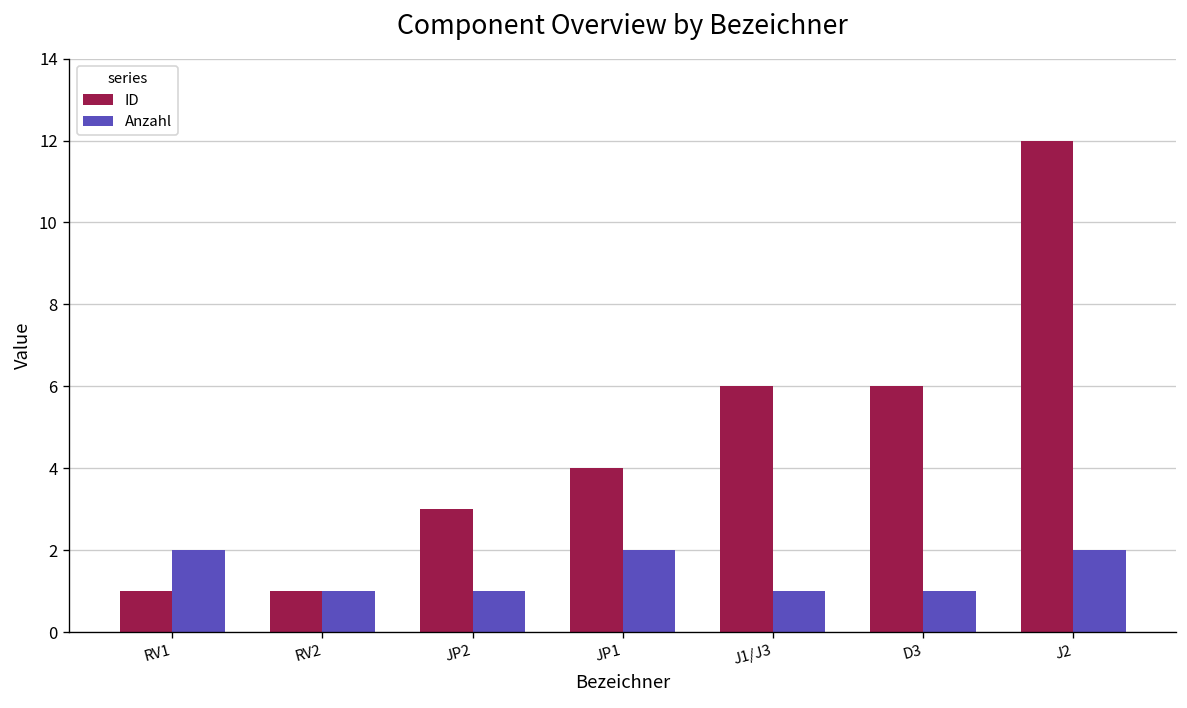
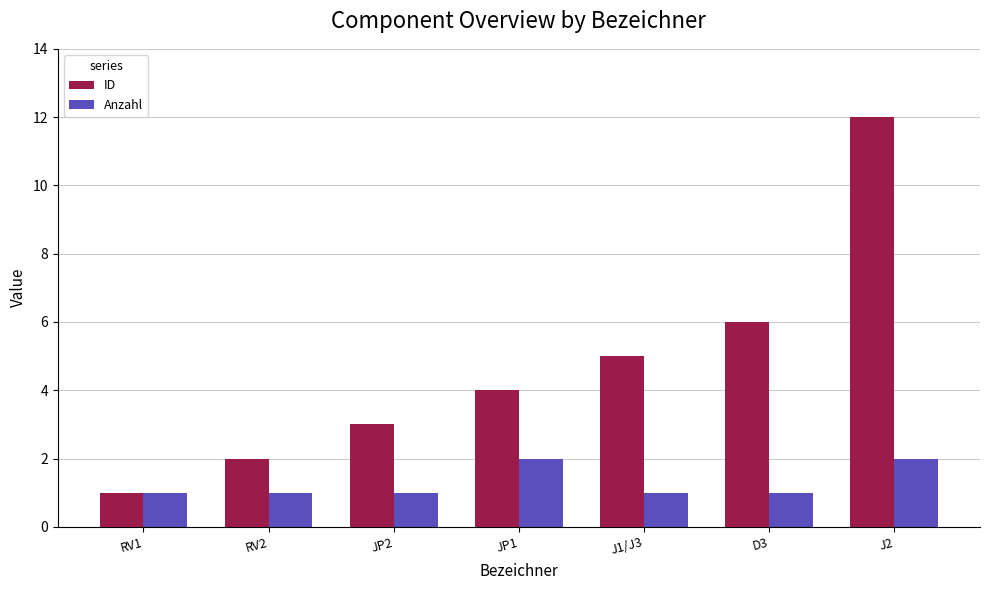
  {
    "ID": {
      "RV1": 1,
-     "RV2": 1,
+     "RV2": 2,
      "JP2": 3,
      "JP1": 4,
-     "J1/J3": 6,
+     "J1/J3": 5,
      "D3": 6,
      "J2": 12
    },
    "Anzahl": {
-     "RV1": 2,
+     "RV1": 1,
      "RV2": 1,
      "JP2": 1,
      "JP1": 2,
      "J1/J3": 1,
      "D3": 1,
      "J2": 2
    }
  }
